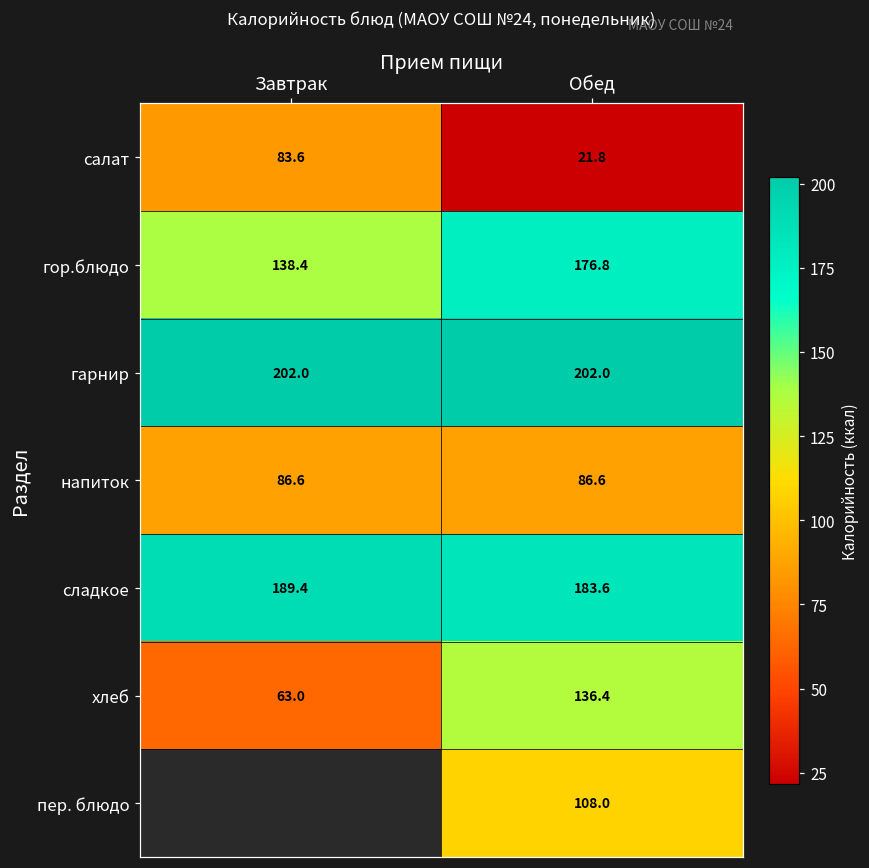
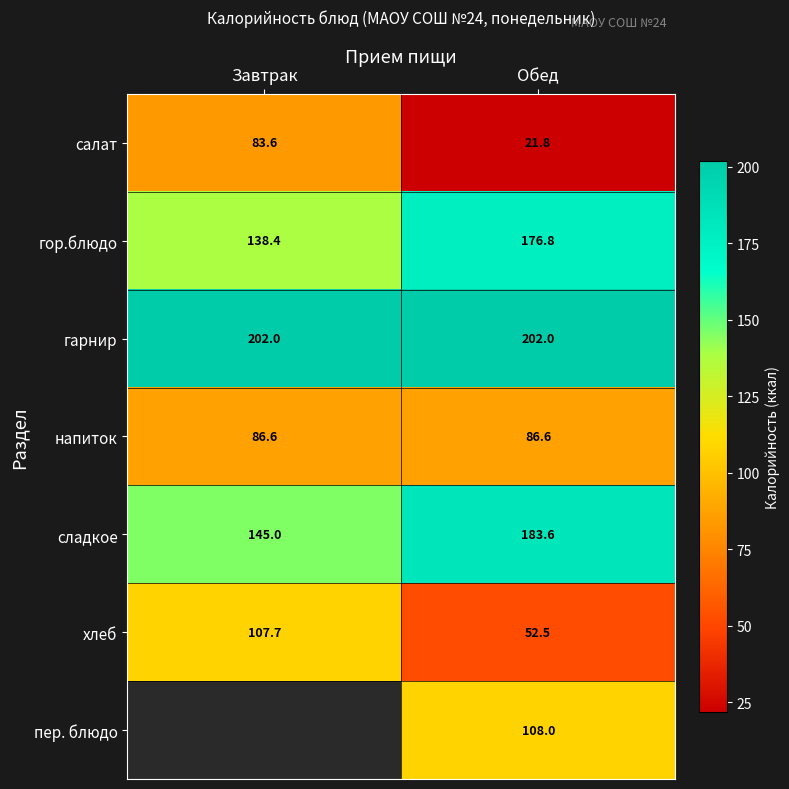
  {
    "салат": {
      "Завтрак": 83.6,
      "Обед": 21.8
    },
    "гор.блюдо": {
      "Завтрак": 138.4,
      "Обед": 176.8
    },
    "гарнир": {
      "Завтрак": 202.0,
      "Обед": 202.0
    },
    "напиток": {
      "Завтрак": 86.6,
      "Обед": 86.6
    },
    "сладкое": {
-     "Завтрак": 189.4,
+     "Завтрак": 145.0,
      "Обед": 183.6
    },
    "хлеб": {
-     "Завтрак": 63.0,
-     "Обед": 136.4
+     "Завтрак": 107.7,
+     "Обед": 52.5
    },
    "пер. блюдо": {
      "Обед": 108.0
    }
  }
